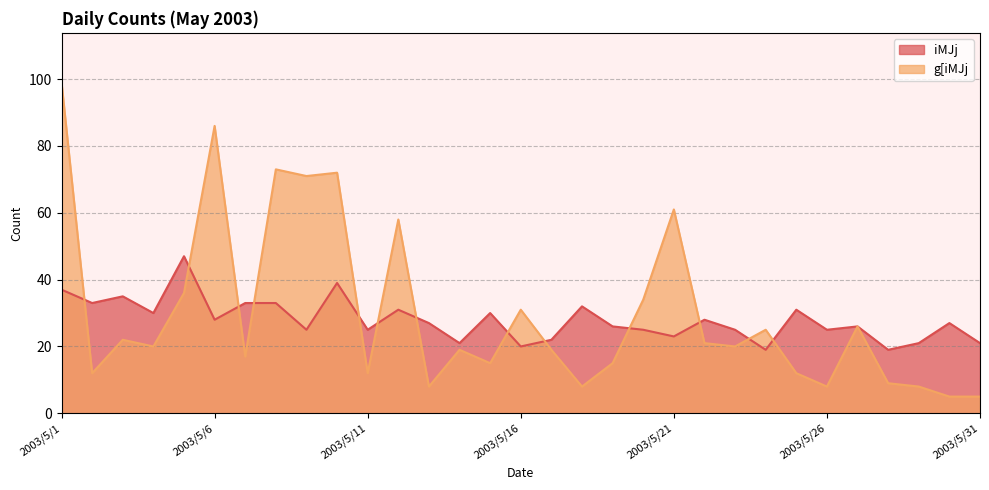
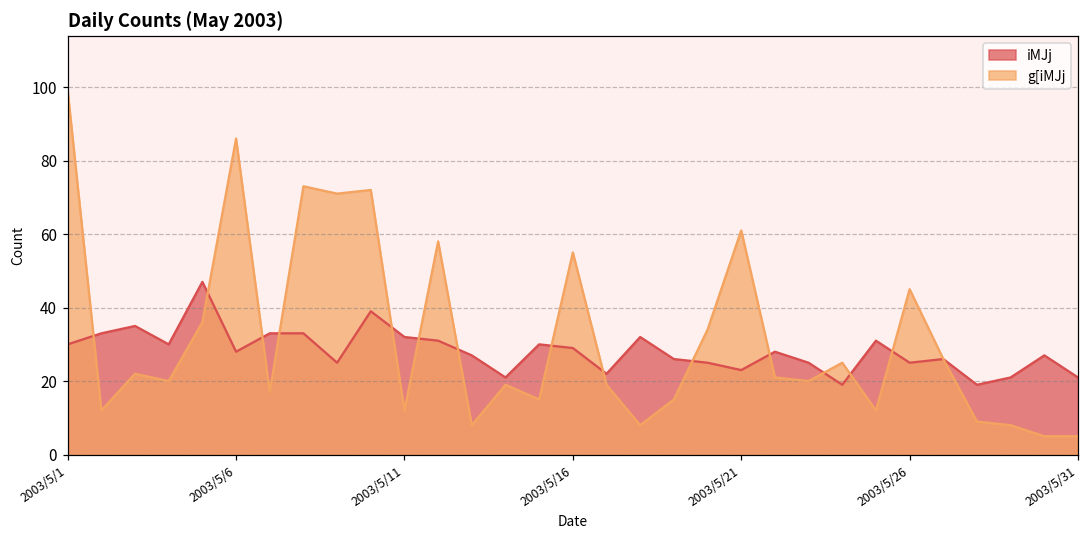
  {
    "iMJj": {
-     "2003/5/1": 37,
+     "2003/5/1": 30,
      "2003/5/6": 28,
-     "2003/5/11": 25,
-     "2003/5/16": 20,
+     "2003/5/11": 32,
+     "2003/5/16": 29,
      "2003/5/21": 23,
      "2003/5/26": 25,
      "2003/5/31": 21
    },
    "g[iMJj": {
      "2003/5/1": 99,
      "2003/5/6": 86,
      "2003/5/11": 12,
-     "2003/5/16": 31,
+     "2003/5/16": 55,
      "2003/5/21": 61,
-     "2003/5/26": 8,
+     "2003/5/26": 45,
      "2003/5/31": 5
    }
  }
